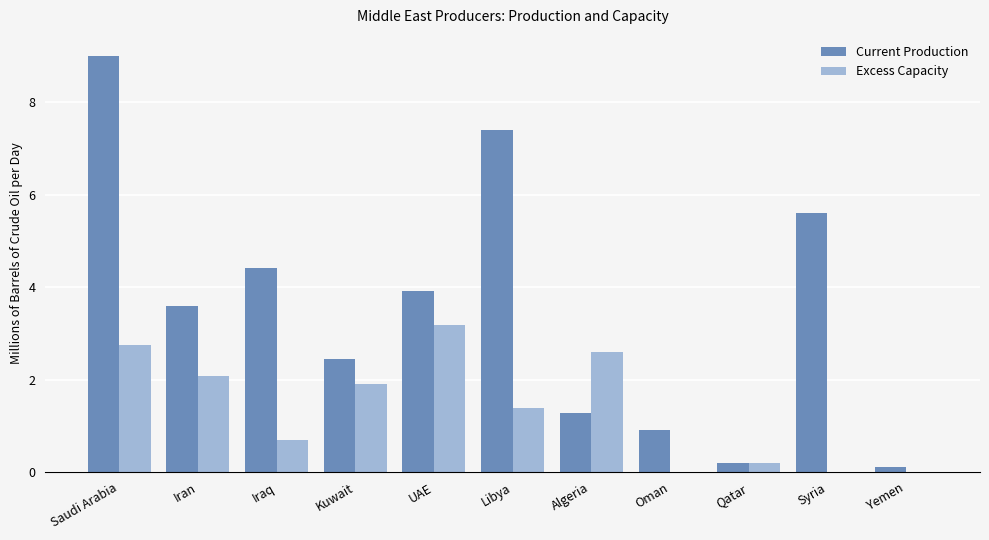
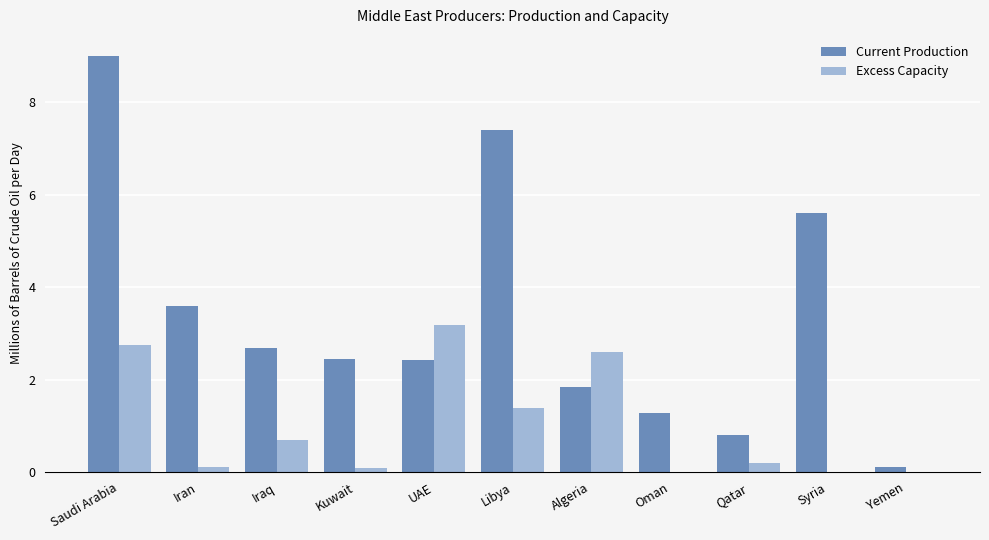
  {
    "Current Production": {
      "Saudi Arabia": 9.0,
      "Iran": 3.6,
-     "Iraq": 4.4,
+     "Iraq": 2.7,
      "Kuwait": 2.4,
-     "UAE": 3.9,
+     "UAE": 2.4,
      "Libya": 7.4,
-     "Algeria": 1.3,
-     "Oman": 0.9,
-     "Qatar": 0.2,
+     "Algeria": 1.8,
+     "Oman": 1.3,
+     "Qatar": 0.8,
      "Syria": 5.6,
      "Yemen": 0.1
    },
    "Excess Capacity": {
      "Saudi Arabia": 2.8,
-     "Iran": 2.1,
+     "Iran": 0.1,
      "Iraq": 0.7,
-     "Kuwait": 1.9,
+     "Kuwait": 0.1,
      "UAE": 3.2,
      "Libya": 1.4,
      "Algeria": 2.6,
      "Oman": 0.0,
      "Qatar": 0.2,
      "Syria": 0.0,
      "Yemen": 0.0
    }
  }
